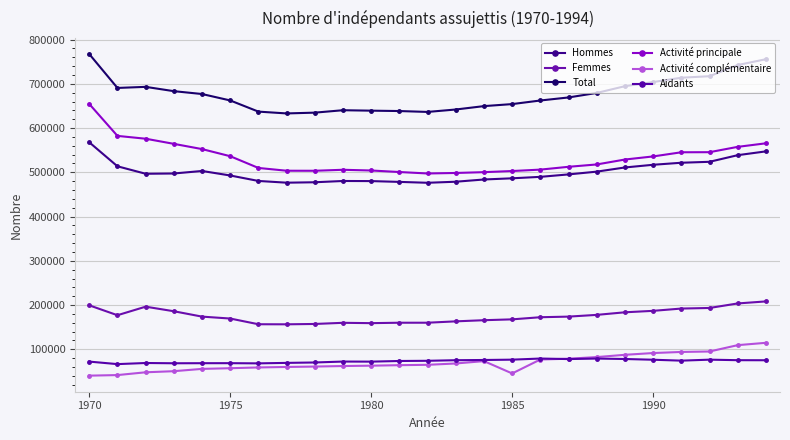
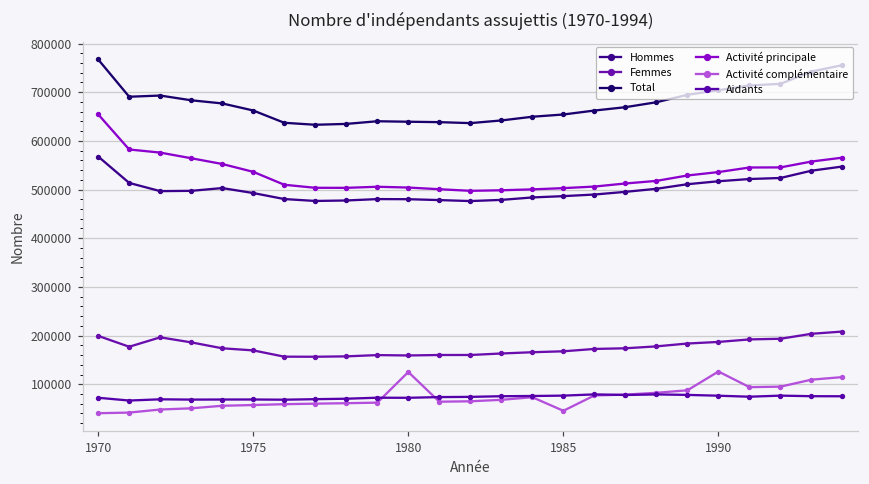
  {
    "Activité complémentaire": {
      "1970": 40000,
      "1975": 60000,
-     "1980": 60000,
+     "1980": 130000,
      "1985": 50000,
-     "1990": 90000
+     "1990": 130000
    }
  }
